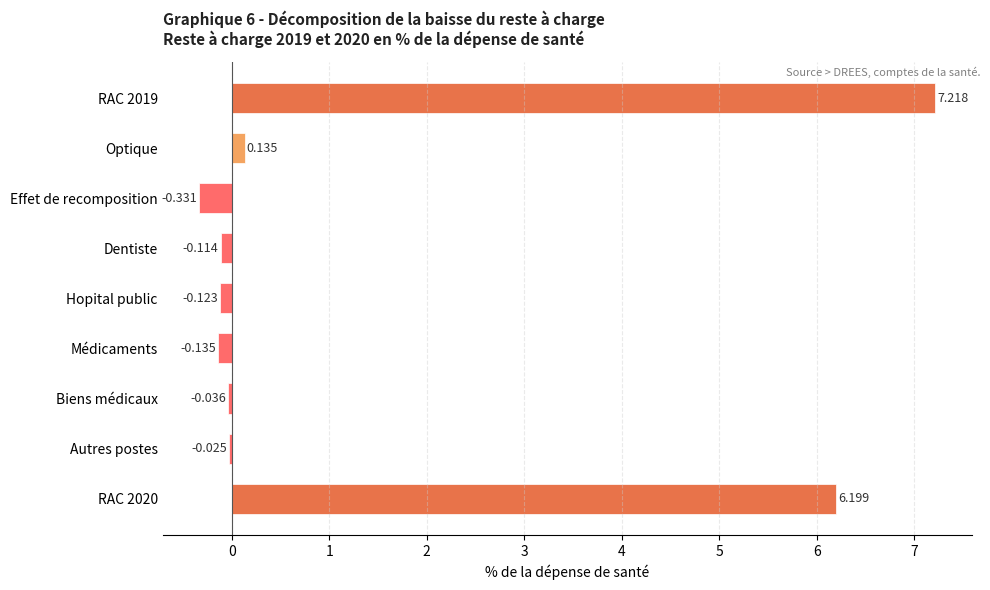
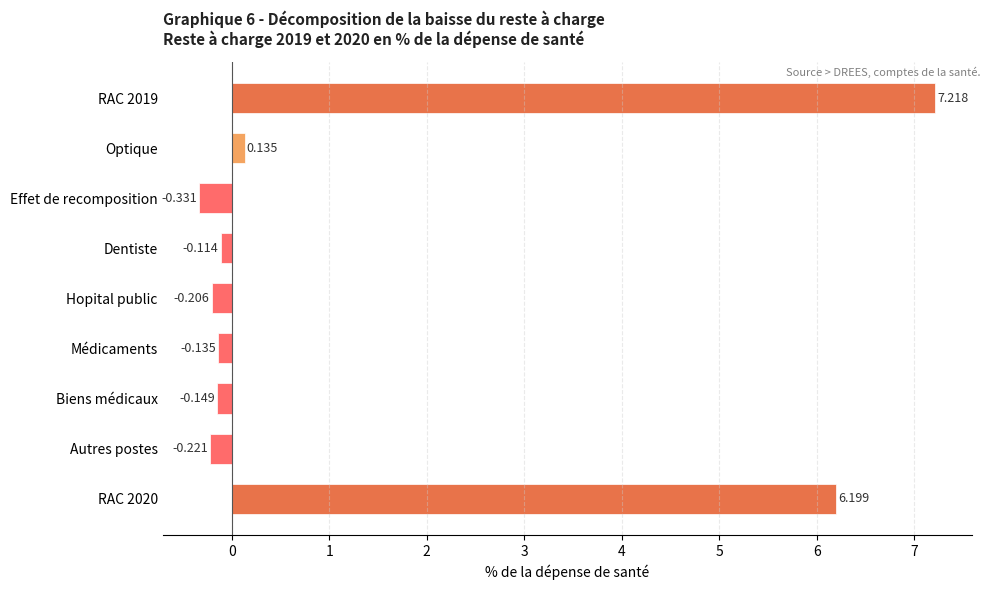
  {
    "RAC 2019": 7.218,
    "Optique": 0.135,
    "Effet de recomposition": -0.331,
    "Dentiste": -0.114,
-   "Hopital public": -0.123,
+   "Hopital public": -0.206,
    "Médicaments": -0.135,
-   "Biens médicaux": -0.036,
-   "Autres postes": -0.025,
+   "Biens médicaux": -0.149,
+   "Autres postes": -0.221,
    "RAC 2020": 6.199
  }
